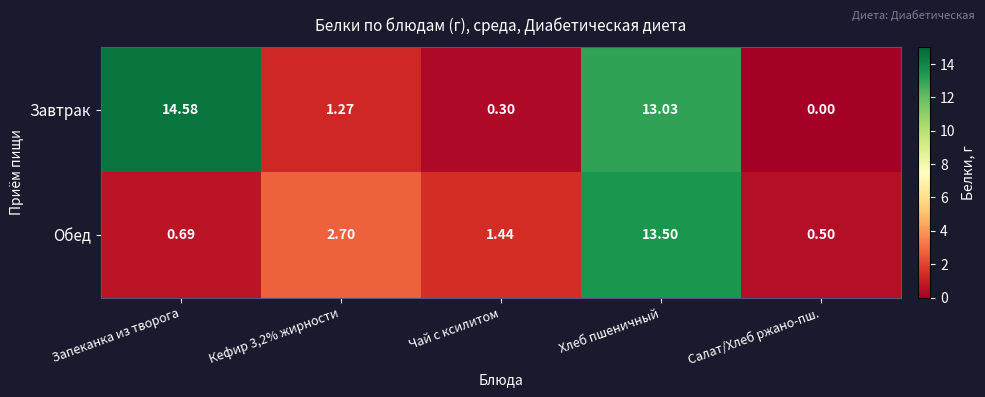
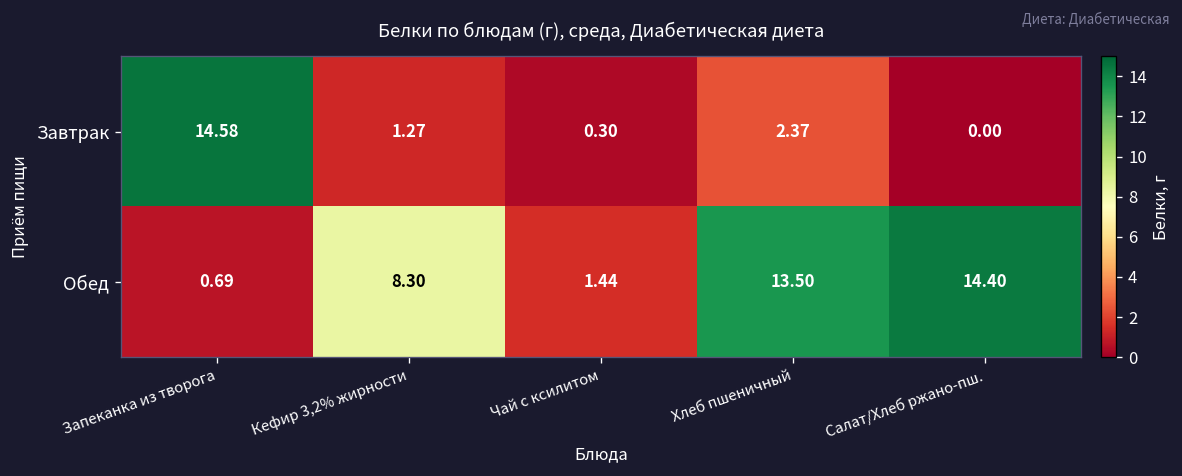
  {
    "Завтрак": {
      "Запеканка из творога": 14.58,
      "Кефир 3,2% жирности": 1.27,
      "Чай с ксилитом": 0.30,
-     "Хлеб пшеничный": 13.03,
+     "Хлеб пшеничный": 2.37,
      "Салат/Хлеб ржано-пш.": 0.00
    },
    "Обед": {
      "Запеканка из творога": 0.69,
-     "Кефир 3,2% жирности": 2.70,
+     "Кефир 3,2% жирности": 8.30,
      "Чай с ксилитом": 1.44,
      "Хлеб пшеничный": 13.50,
-     "Салат/Хлеб ржано-пш.": 0.50
+     "Салат/Хлеб ржано-пш.": 14.40
    }
  }
